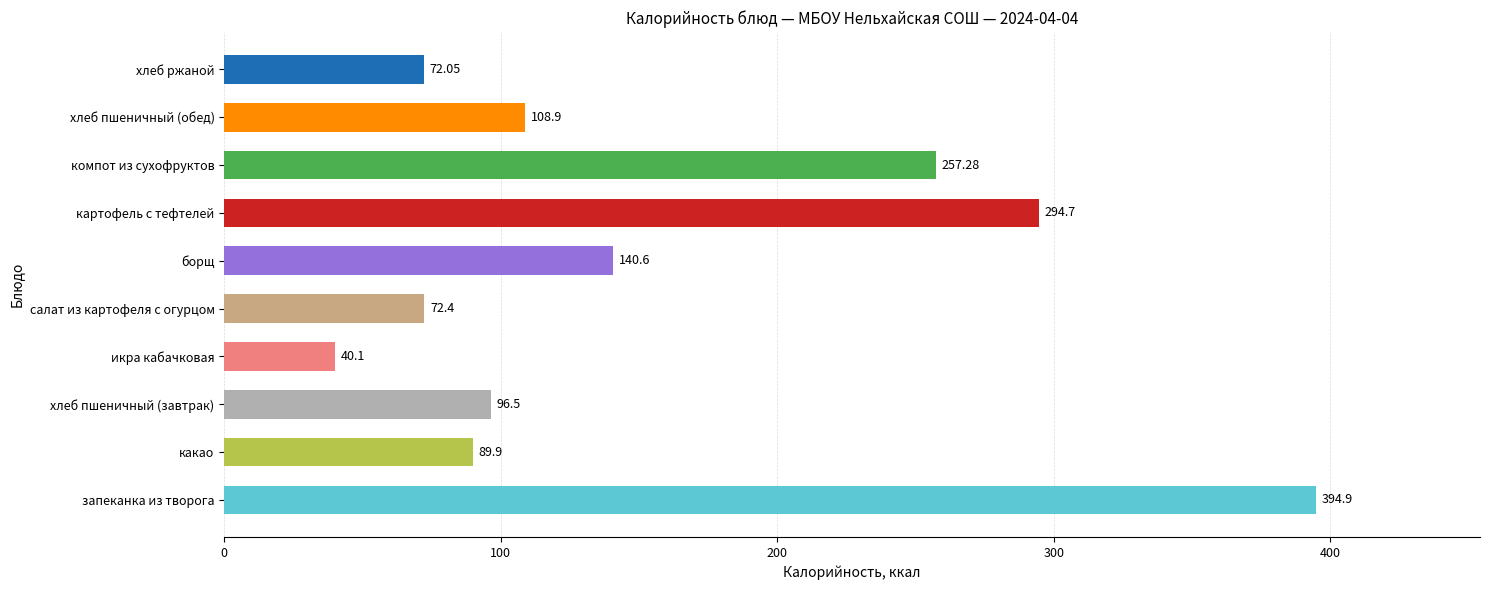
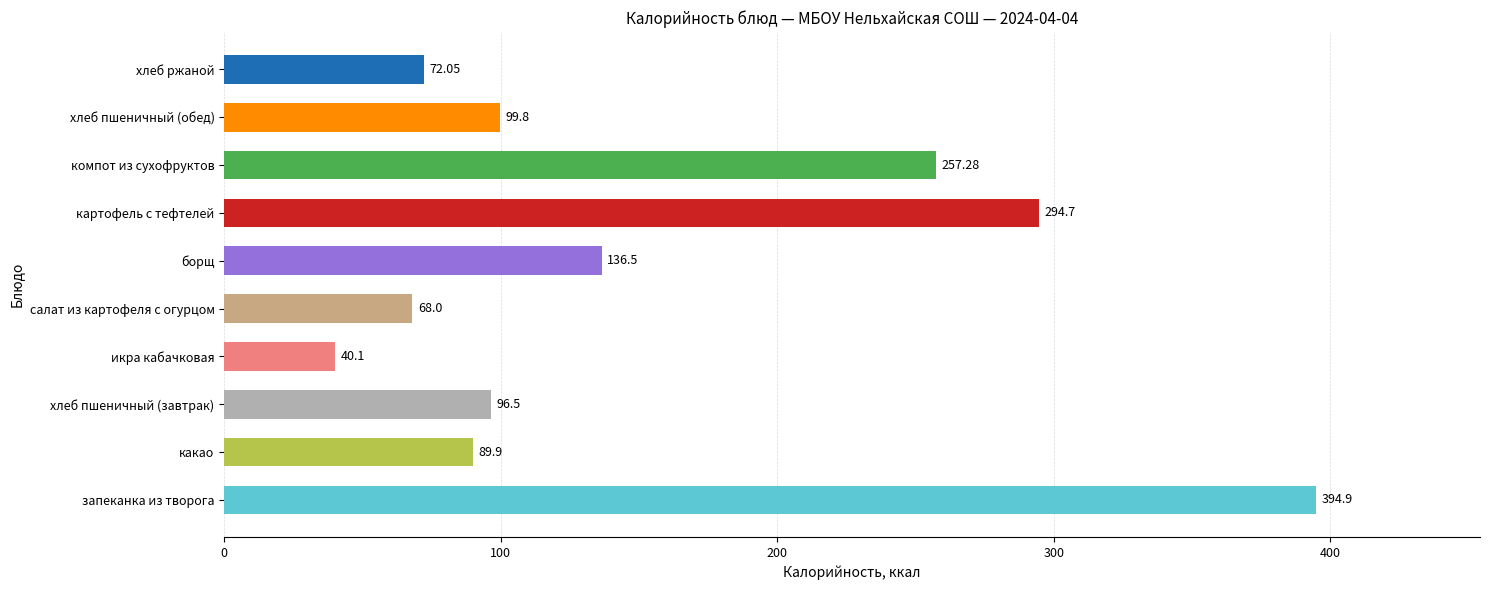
  {
    "хлеб ржаной": 72.05,
-   "хлеб пшеничный (обед)": 108.9,
+   "хлеб пшеничный (обед)": 99.8,
    "компот из сухофруктов": 257.28,
    "картофель с тефтелей": 294.7,
-   "борщ": 140.6,
-   "салат из картофеля с огурцом": 72.4,
+   "борщ": 136.5,
+   "салат из картофеля с огурцом": 68.0,
    "икра кабачковая": 40.1,
    "хлеб пшеничный (завтрак)": 96.5,
    "какао": 89.9,
    "запеканка из творога": 394.9
  }
